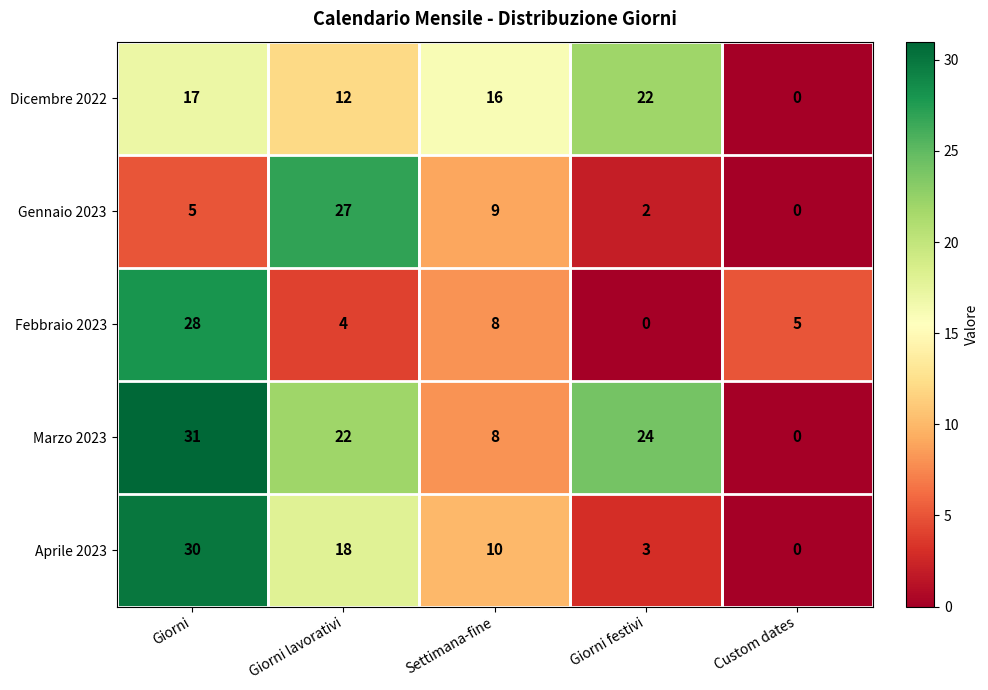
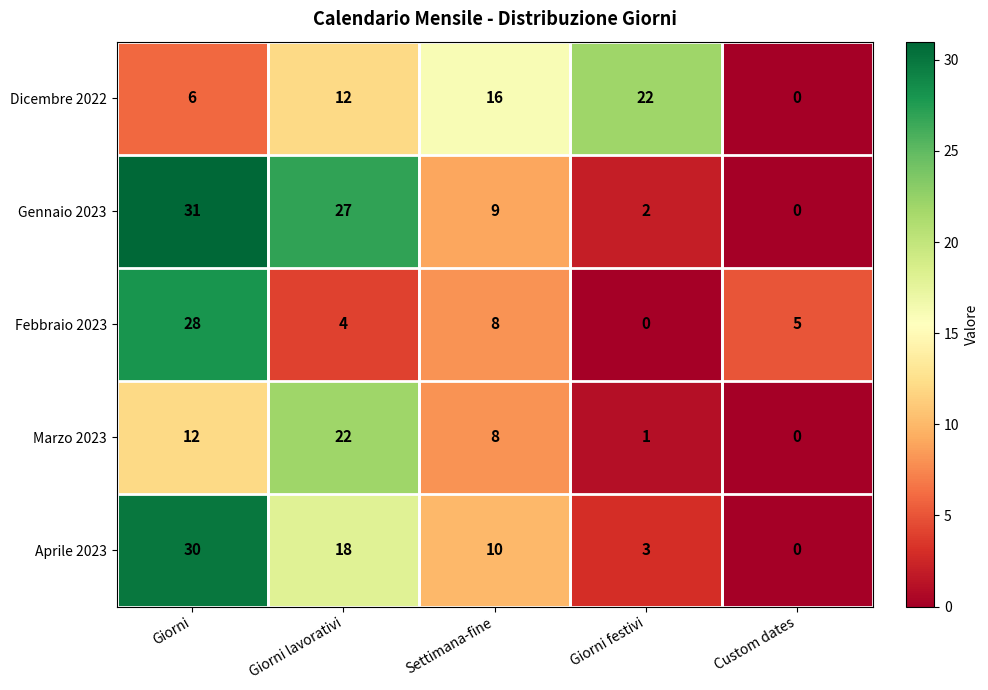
  {
    "Dicembre 2022": {
-     "Giorni": 17,
+     "Giorni": 6,
      "Giorni lavorativi": 12,
      "Settimana-fine": 16,
      "Giorni festivi": 22,
      "Custom dates": 0
    },
    "Gennaio 2023": {
-     "Giorni": 5,
+     "Giorni": 31,
      "Giorni lavorativi": 27,
      "Settimana-fine": 9,
      "Giorni festivi": 2,
      "Custom dates": 0
    },
    "Febbraio 2023": {
      "Giorni": 28,
      "Giorni lavorativi": 4,
      "Settimana-fine": 8,
      "Giorni festivi": 0,
      "Custom dates": 5
    },
    "Marzo 2023": {
-     "Giorni": 31,
+     "Giorni": 12,
      "Giorni lavorativi": 22,
      "Settimana-fine": 8,
-     "Giorni festivi": 24,
+     "Giorni festivi": 1,
      "Custom dates": 0
    },
    "Aprile 2023": {
      "Giorni": 30,
      "Giorni lavorativi": 18,
      "Settimana-fine": 10,
      "Giorni festivi": 3,
      "Custom dates": 0
    }
  }
